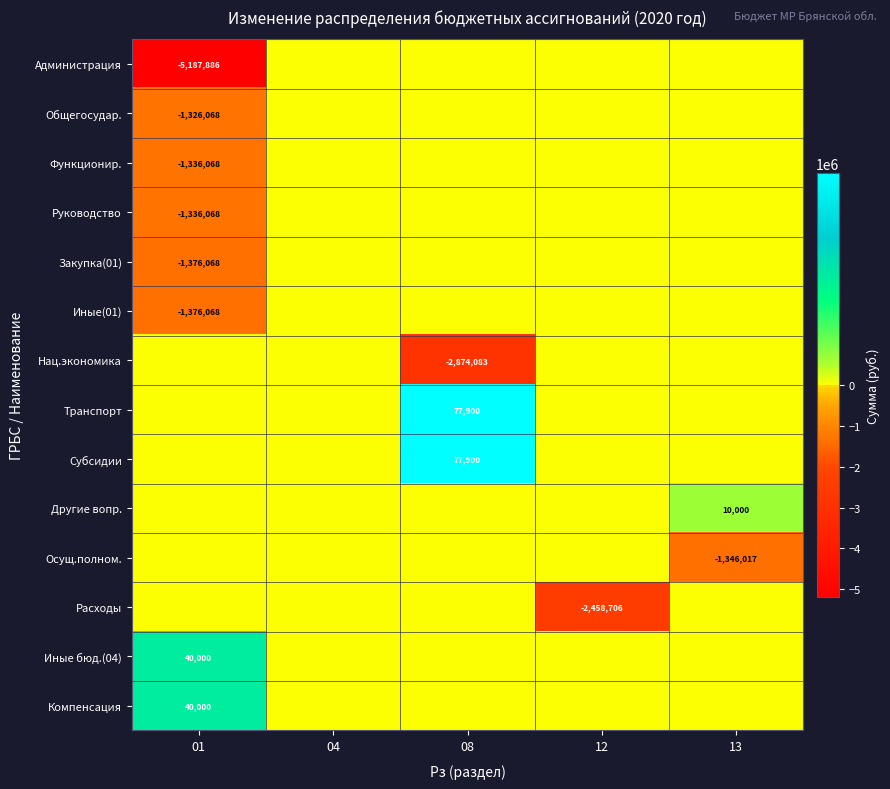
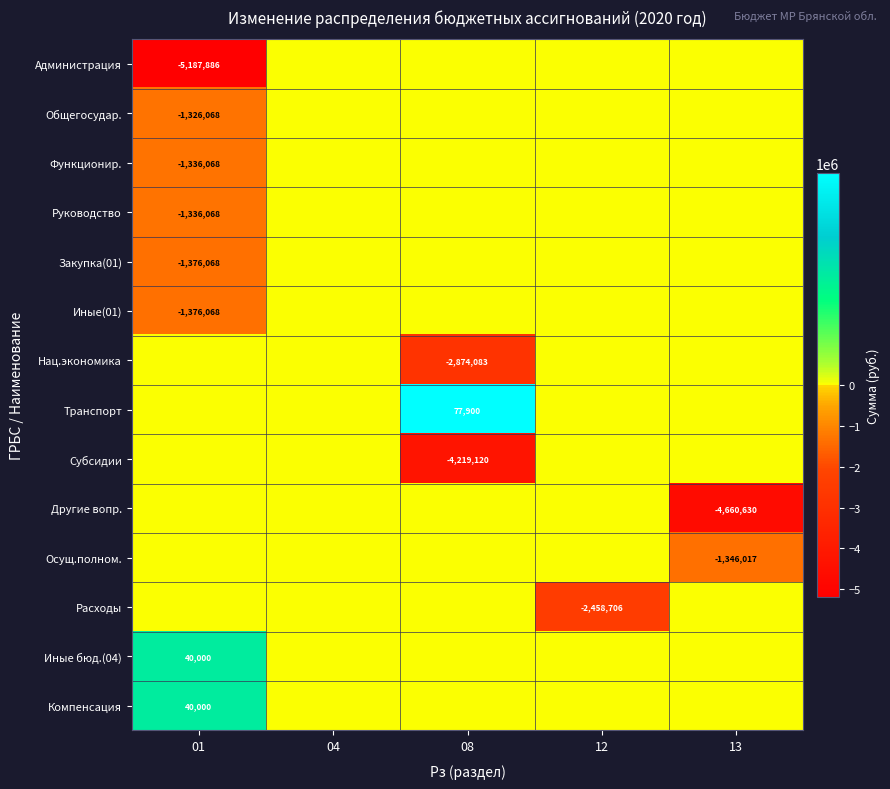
  {
    "Администрация": {
      "01": "-5,187,886"
    },
    "Общегосудар.": {
      "01": "-1,326,068"
    },
    "Функционир.": {
      "01": "-1,336,068"
    },
    "Руководство": {
      "01": "-1,336,068"
    },
    "Закупка(01)": {
      "01": "-1,376,068"
    },
    "Иные(01)": {
      "01": "-1,376,068"
    },
    "Нац.экономика": {
      "08": "-2,874,083"
    },
    "Транспорт": {
      "08": "77,900"
    },
    "Субсидии": {
-     "08": "77,900"
+     "08": "-4,219,120"
    },
    "Другие вопр.": {
-     "13": "10,000"
+     "13": "-4,660,630"
    },
    "Осущ.полном.": {
      "13": "-1,346,017"
    },
    "Расходы": {
      "12": "-2,458,706"
    },
    "Иные бюд.(04)": {
      "01": "40,000"
    },
    "Компенсация": {
      "01": "40,000"
    }
  }
